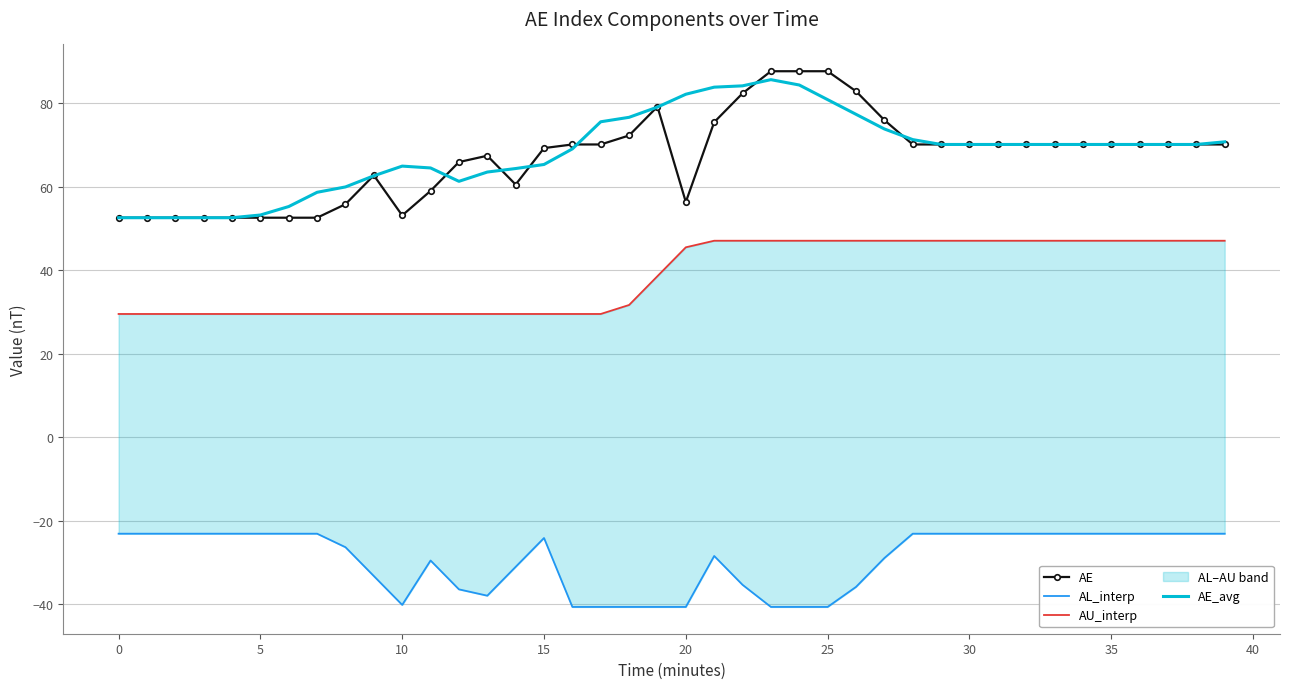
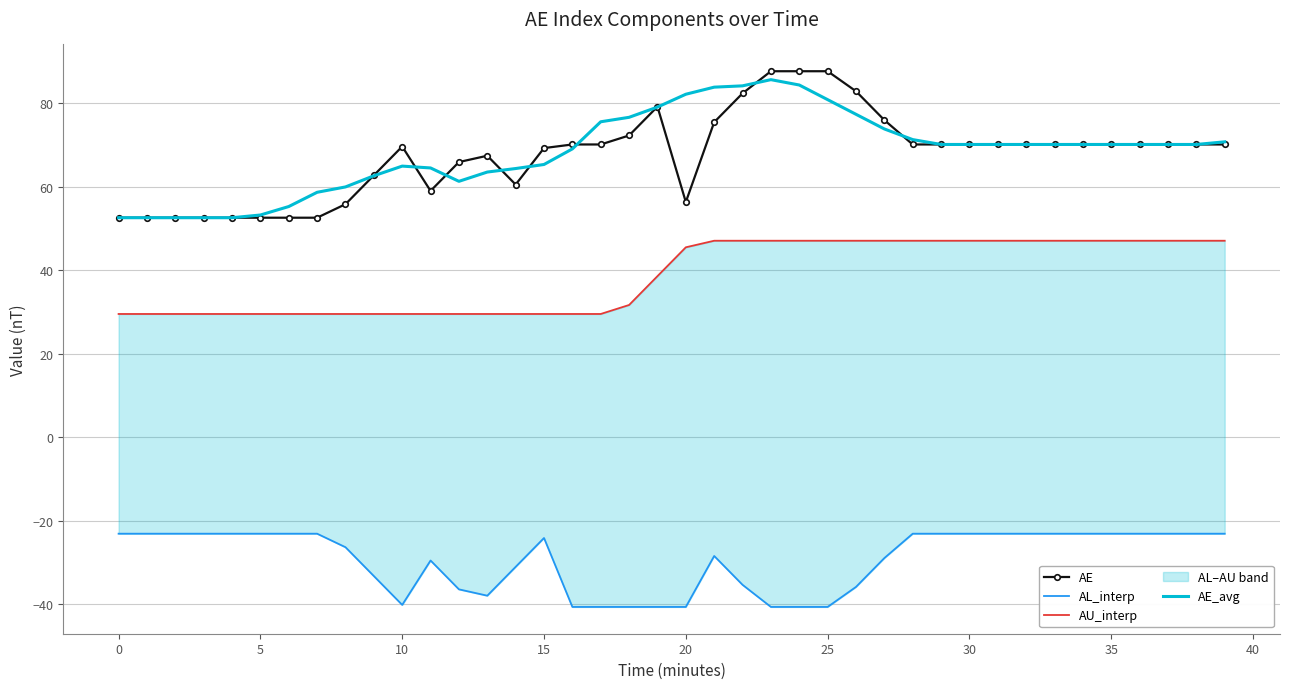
  {
    "AE": {
      "5": 53,
-     "10": 53,
+     "10": 70,
      "15": 69,
      "20": 56,
      "25": 88
    }
  }
